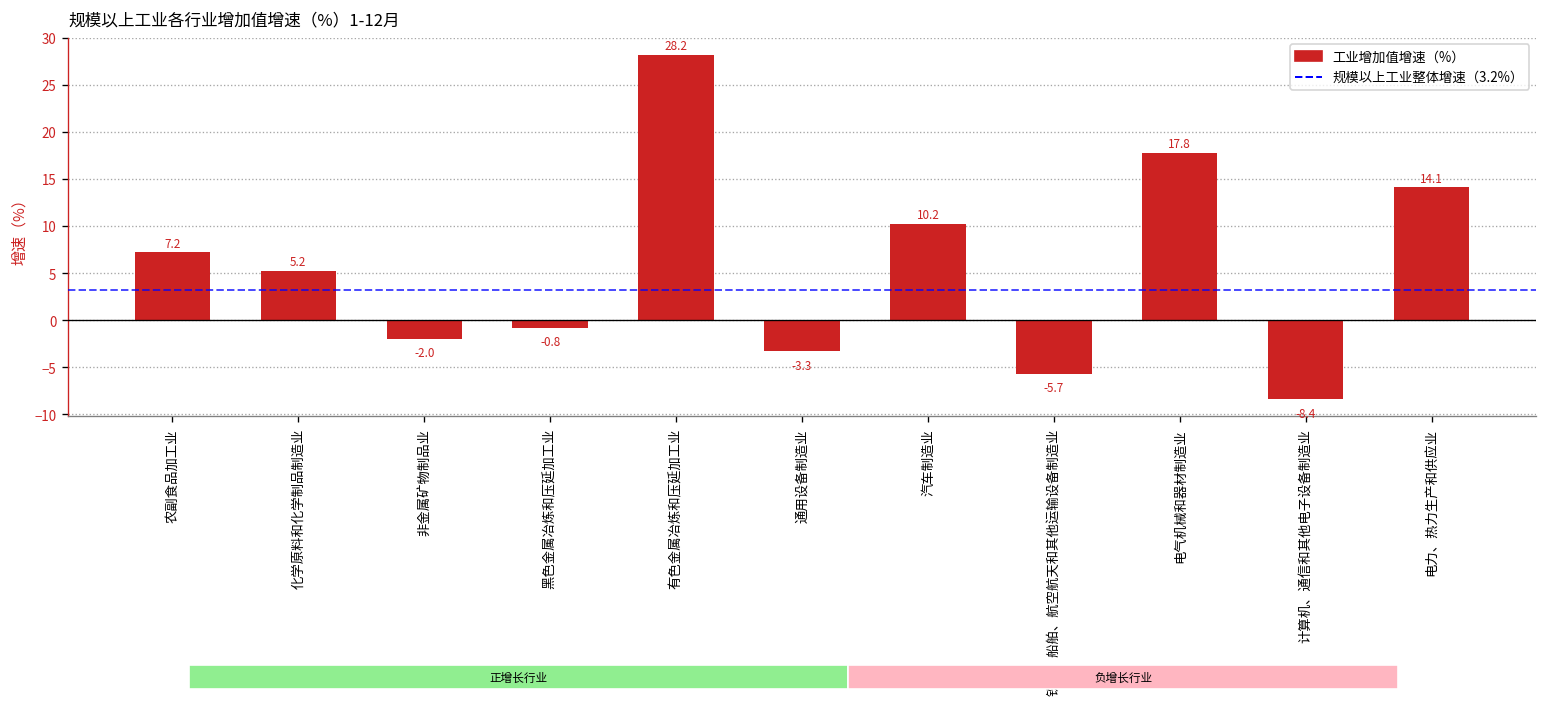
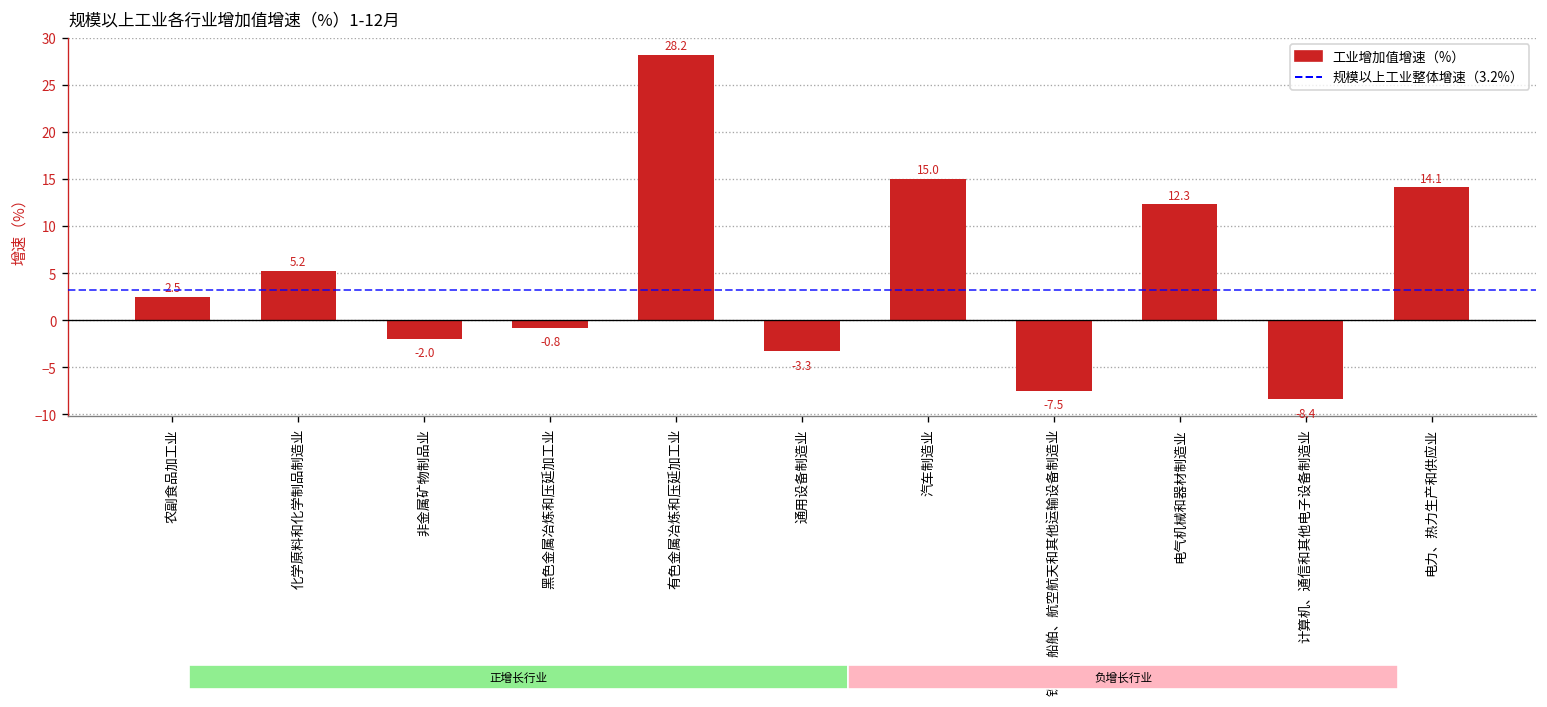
  {
    "规模以上工业各行业增加值增速（%）1-12月": {
-     "农副食品加工业": 7.2,
+     "农副食品加工业": 2.5,
      "化学原料和化学制品制造业": 5.2,
      "非金属矿物制品业": -2.0,
      "黑色金属冶炼和压延加工业": -0.8,
      "有色金属冶炼和压延加工业": 28.2,
      "通用设备制造业": -3.3,
-     "汽车制造业": 10.2,
-     "铁路、船舶、航空航天和其他运输设备制造业": -5.7,
-     "电气机械和器材制造业": 17.8,
+     "汽车制造业": 15.0,
+     "铁路、船舶、航空航天和其他运输设备制造业": -7.5,
+     "电气机械和器材制造业": 12.3,
      "计算机、通信和其他电子设备制造业": -8.4,
      "电力、热力生产和供应业": 14.1
    }
  }
